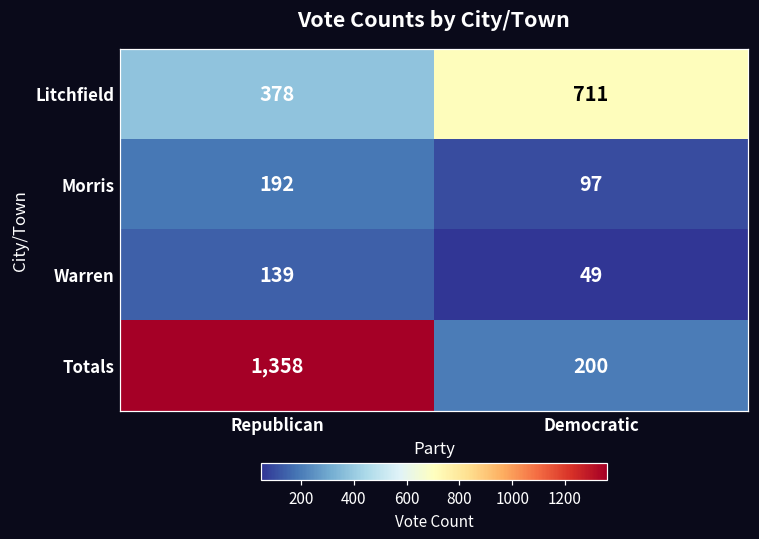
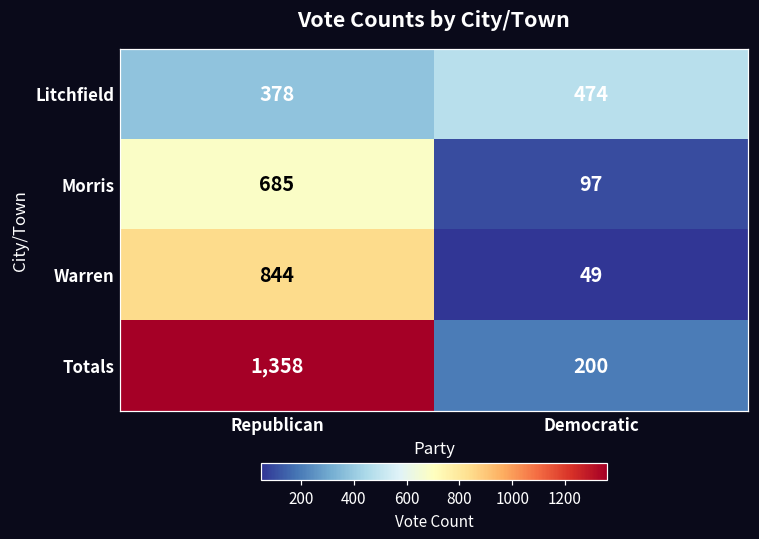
  {
    "Litchfield": {
      "Republican": "378",
-     "Democratic": "711"
+     "Democratic": "474"
    },
    "Morris": {
-     "Republican": "192",
+     "Republican": "685",
      "Democratic": "97"
    },
    "Warren": {
-     "Republican": "139",
+     "Republican": "844",
      "Democratic": "49"
    },
    "Totals": {
      "Republican": "1,358",
      "Democratic": "200"
    }
  }
